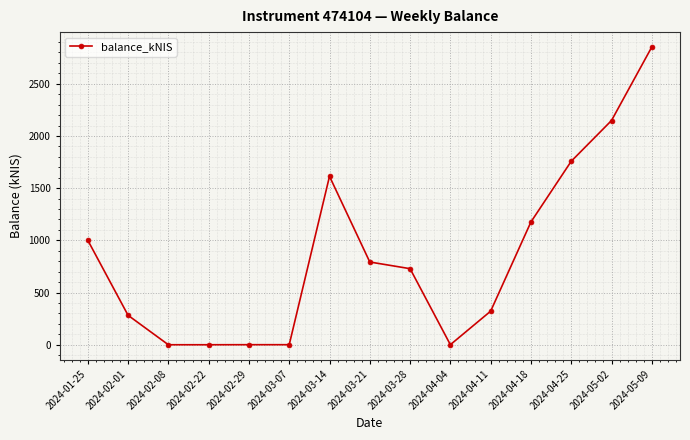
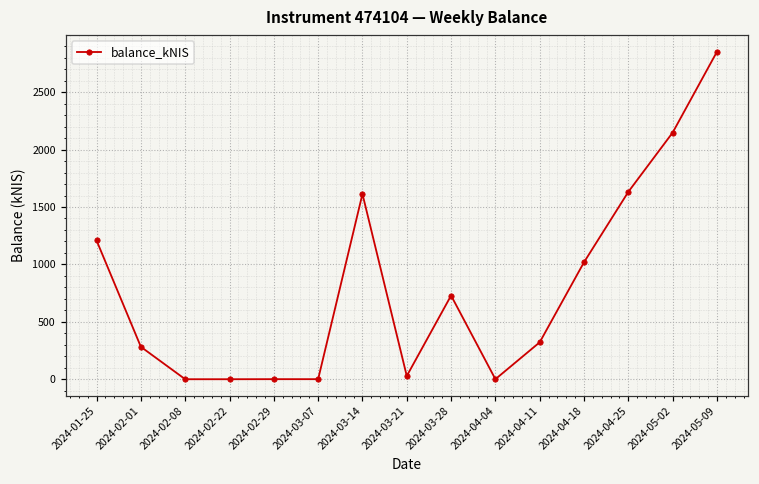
  {
-   "2024-01-25": 1000,
+   "2024-01-25": 1210,
    "2024-02-01": 280,
    "2024-02-08": 0,
    "2024-02-22": 0,
    "2024-02-29": 0,
    "2024-03-07": 0,
    "2024-03-14": 1610,
-   "2024-03-21": 790,
+   "2024-03-21": 30,
    "2024-03-28": 730,
    "2024-04-04": 0,
    "2024-04-11": 320,
-   "2024-04-18": 1180,
-   "2024-04-25": 1760,
+   "2024-04-18": 1020,
+   "2024-04-25": 1630,
    "2024-05-02": 2150,
    "2024-05-09": 2850
  }
